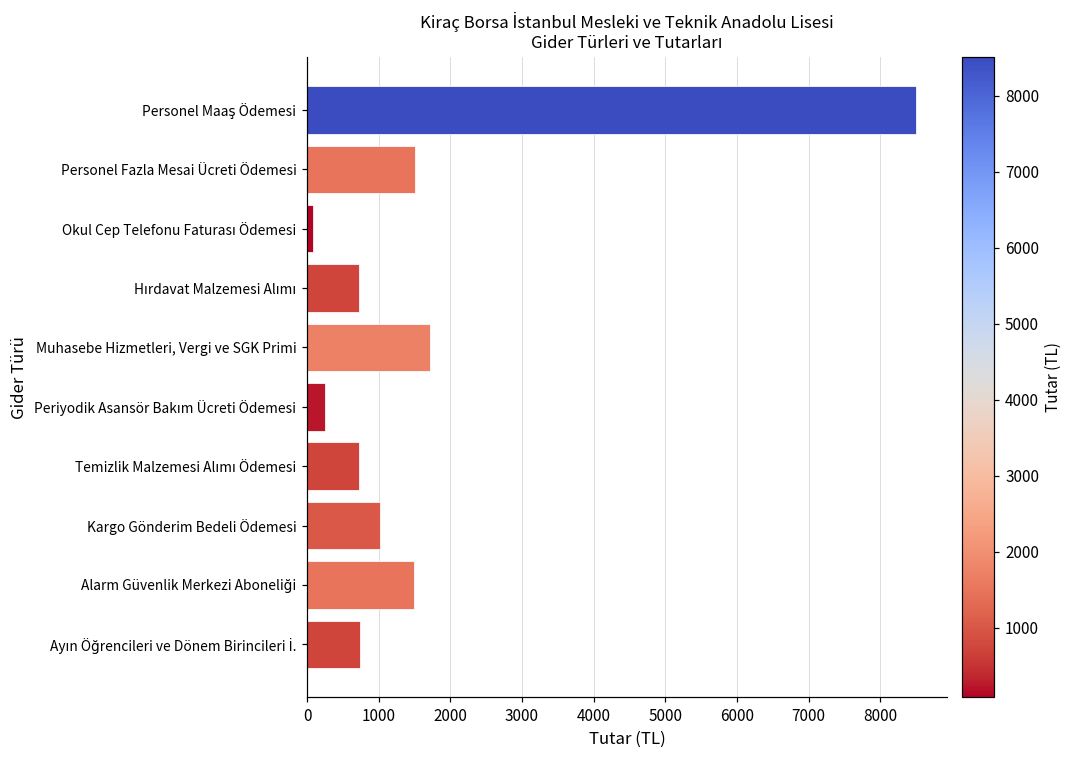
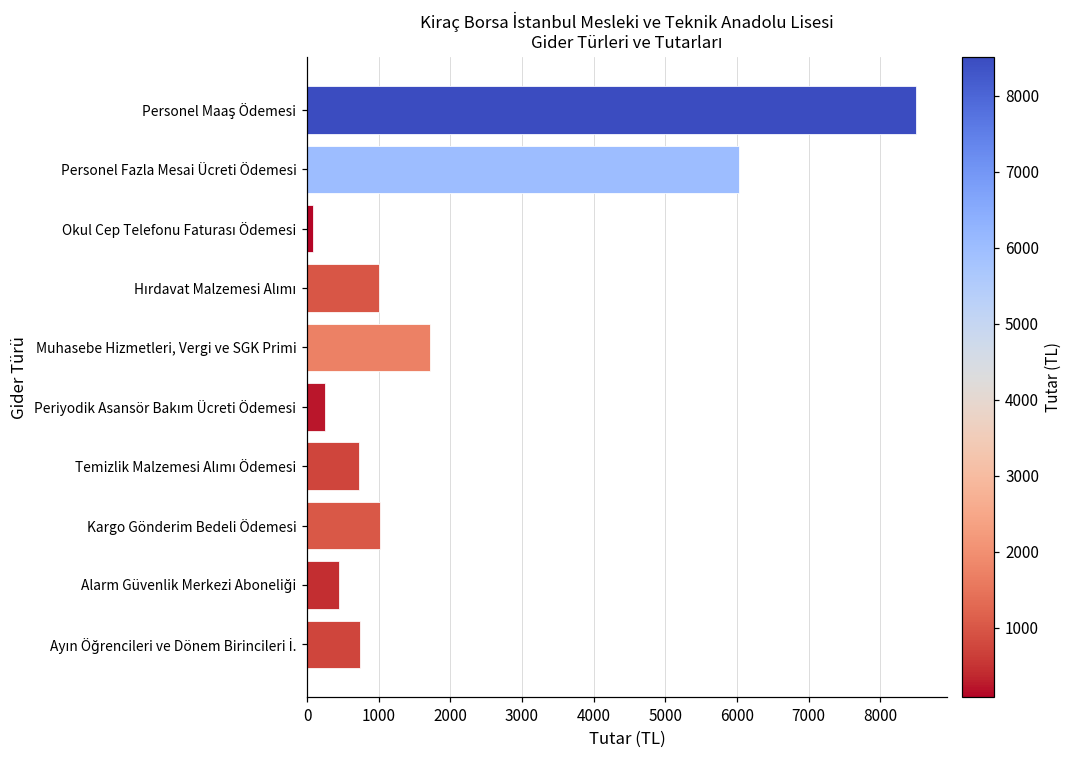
  {
    "Personel Maaş Ödemesi": 8500,
-   "Personel Fazla Mesai Ücreti Ödemesi": 1500,
+   "Personel Fazla Mesai Ücreti Ödemesi": 6000,
    "Okul Cep Telefonu Faturası Ödemesi": 100,
-   "Hırdavat Malzemesi Alımı": 700,
+   "Hırdavat Malzemesi Alımı": 1000,
    "Muhasebe Hizmetleri, Vergi ve SGK Primi": 1700,
    "Periyodik Asansör Bakım Ücreti Ödemesi": 300,
    "Temizlik Malzemesi Alımı Ödemesi": 700,
    "Kargo Gönderim Bedeli Ödemesi": 1000,
-   "Alarm Güvenlik Merkezi Aboneliği": 1500,
+   "Alarm Güvenlik Merkezi Aboneliği": 400,
    "Ayın Öğrencileri ve Dönem Birincileri İ.": 700
  }
